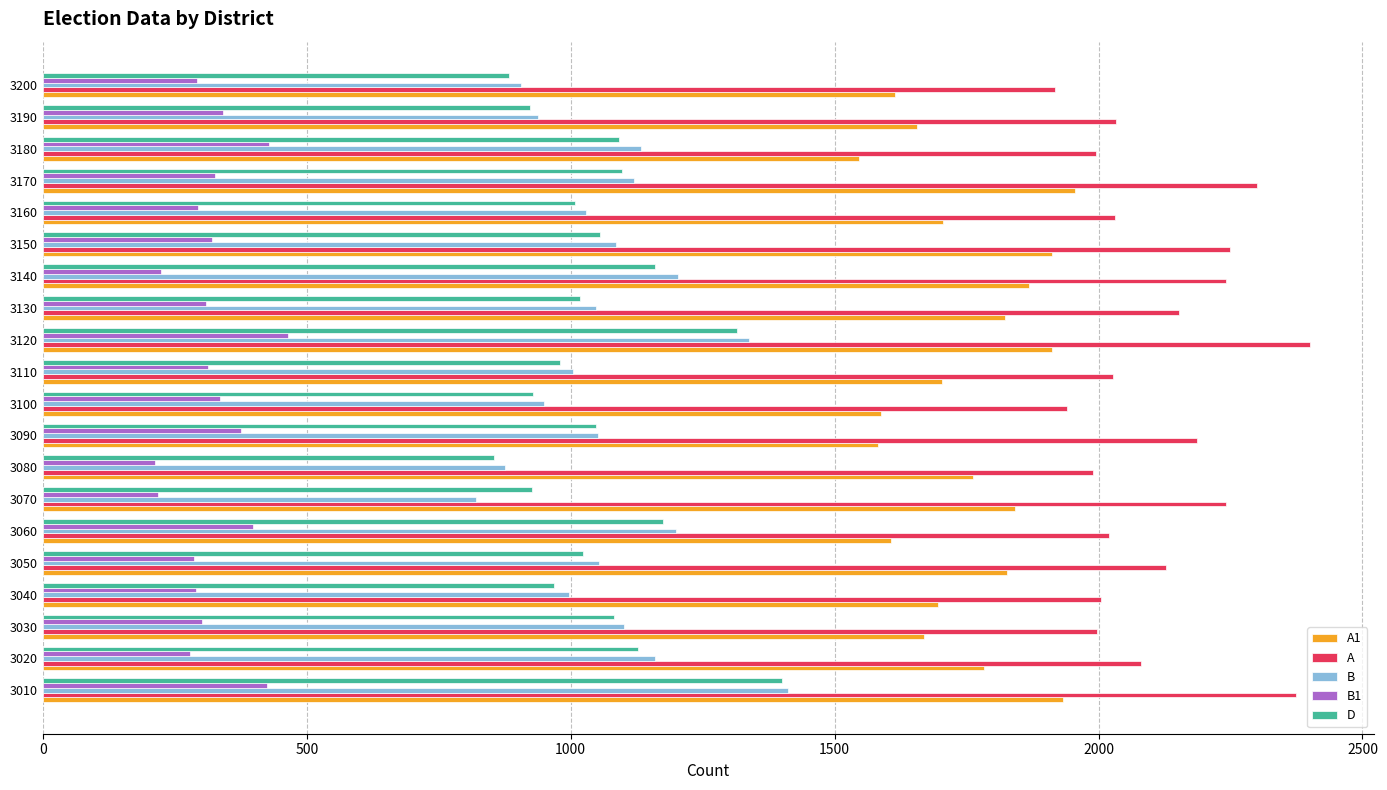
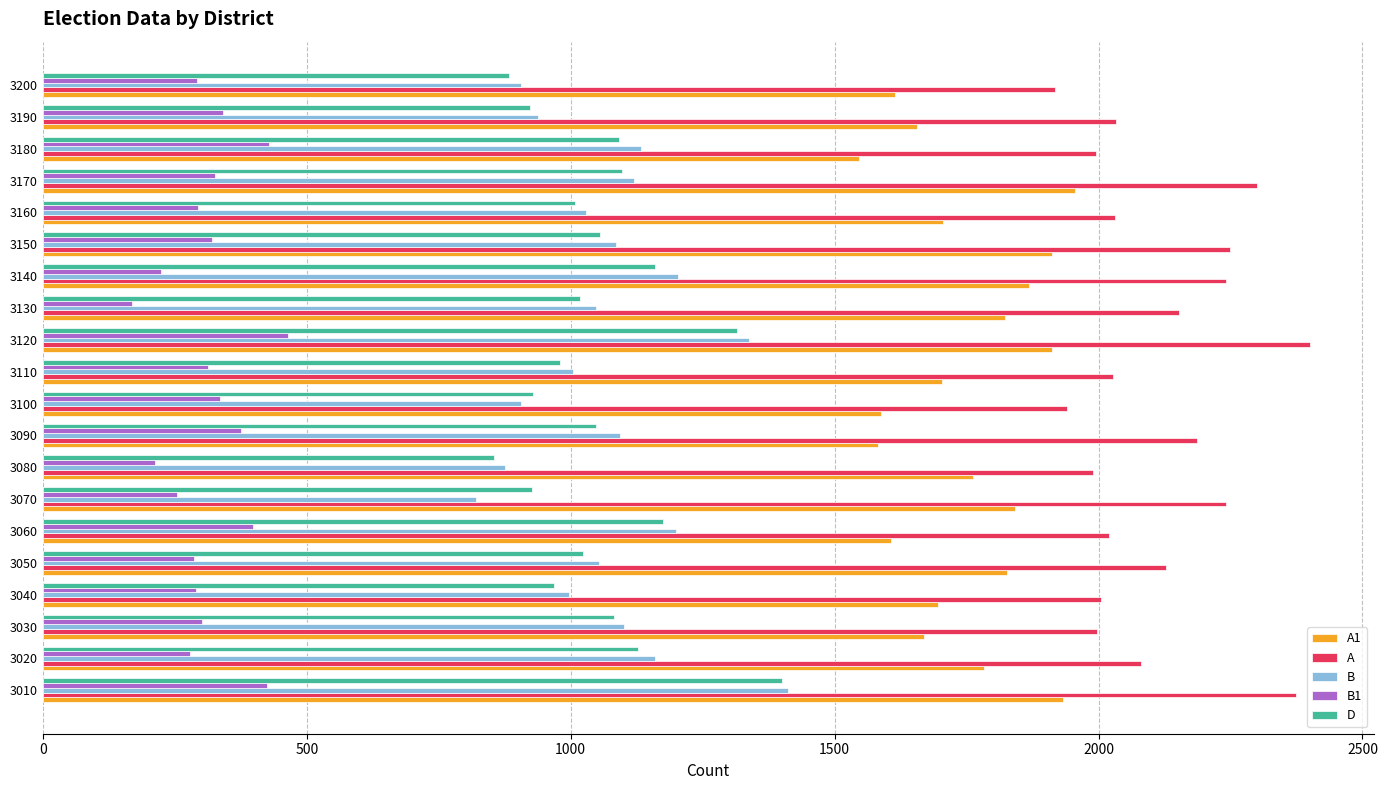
  {
    "A1": {
      "3200": 1620,
      "3190": 1660,
      "3180": 1550,
      "3170": 1960,
      "3160": 1710,
      "3150": 1910,
      "3140": 1870,
      "3130": 1820,
      "3120": 1910,
      "3110": 1700,
      "3100": 1590,
      "3090": 1580,
      "3080": 1760,
      "3070": 1840,
      "3060": 1610,
      "3050": 1830,
      "3040": 1700,
      "3030": 1670,
      "3020": 1780,
      "3010": 1930
    },
    "A": {
      "3200": 1920,
      "3190": 2030,
      "3180": 2000,
      "3170": 2300,
      "3160": 2030,
      "3150": 2250,
      "3140": 2240,
      "3130": 2150,
      "3120": 2400,
      "3110": 2030,
      "3100": 1940,
      "3090": 2190,
      "3080": 1990,
      "3070": 2240,
      "3060": 2020,
      "3050": 2130,
      "3040": 2000,
      "3030": 2000,
      "3020": 2080,
      "3010": 2380
    },
    "B": {
      "3200": 910,
      "3190": 940,
      "3180": 1130,
      "3170": 1120,
      "3160": 1030,
      "3150": 1090,
      "3140": 1200,
      "3130": 1050,
      "3120": 1340,
      "3110": 1010,
-     "3100": 950,
-     "3090": 1050,
+     "3100": 910,
+     "3090": 1090,
      "3080": 880,
      "3070": 820,
      "3060": 1200,
      "3050": 1050,
      "3040": 1000,
      "3030": 1100,
      "3020": 1160,
      "3010": 1410
    },
    "B1": {
      "3200": 290,
      "3190": 340,
      "3180": 430,
      "3170": 330,
      "3160": 290,
      "3150": 320,
      "3140": 220,
-     "3130": 310,
+     "3130": 170,
      "3120": 460,
      "3110": 310,
      "3100": 340,
      "3090": 380,
      "3080": 210,
-     "3070": 220,
+     "3070": 260,
      "3060": 400,
      "3050": 290,
      "3040": 290,
      "3030": 300,
      "3020": 280,
      "3010": 420
    },
    "D": {
      "3200": 880,
      "3190": 920,
      "3180": 1090,
      "3170": 1100,
      "3160": 1010,
      "3150": 1060,
      "3140": 1160,
      "3130": 1020,
      "3120": 1320,
      "3110": 980,
      "3100": 930,
      "3090": 1050,
      "3080": 850,
      "3070": 930,
      "3060": 1180,
      "3050": 1020,
      "3040": 970,
      "3030": 1080,
      "3020": 1130,
      "3010": 1400
    }
  }
